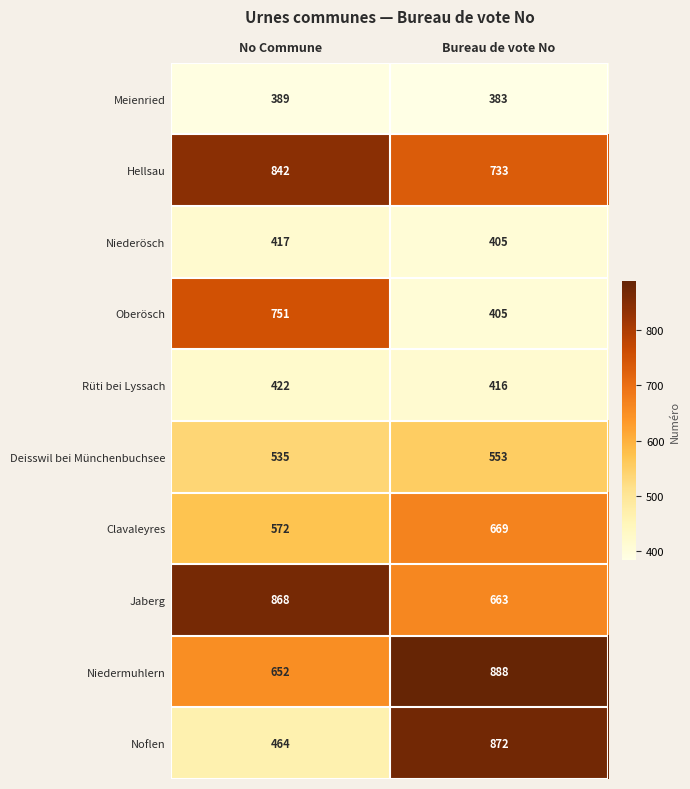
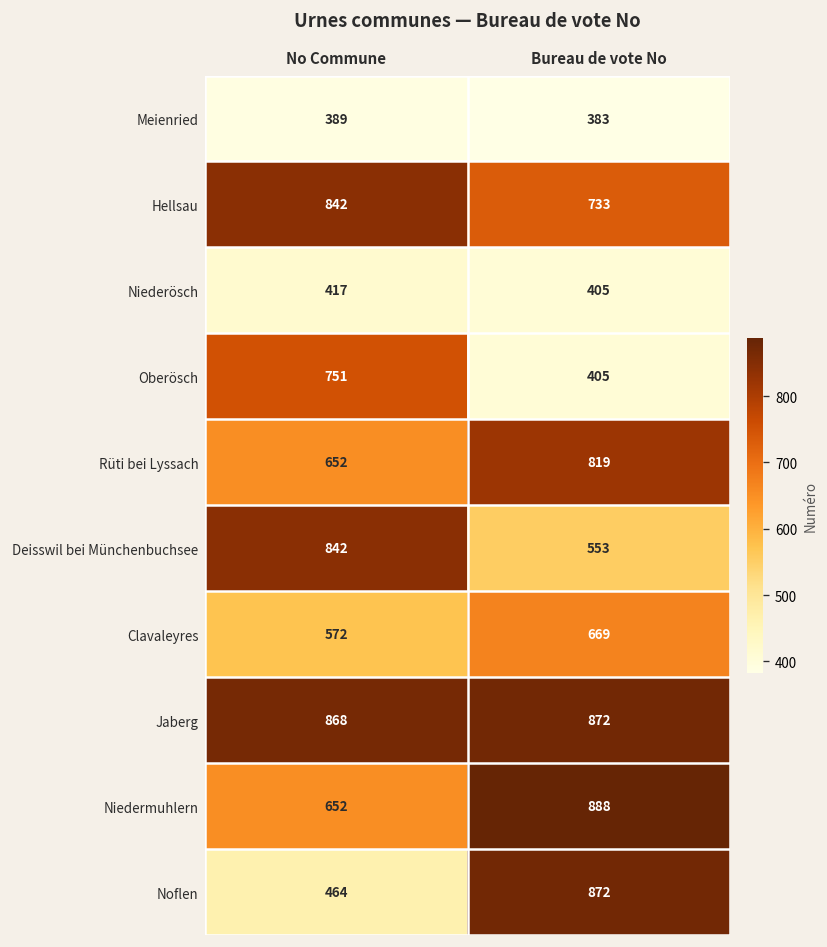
  {
    "Meienried": {
      "No Commune": 389,
      "Bureau de vote No": 383
    },
    "Hellsau": {
      "No Commune": 842,
      "Bureau de vote No": 733
    },
    "Niederösch": {
      "No Commune": 417,
      "Bureau de vote No": 405
    },
    "Oberösch": {
      "No Commune": 751,
      "Bureau de vote No": 405
    },
    "Rüti bei Lyssach": {
-     "No Commune": 422,
-     "Bureau de vote No": 416
+     "No Commune": 652,
+     "Bureau de vote No": 819
    },
    "Deisswil bei Münchenbuchsee": {
-     "No Commune": 535,
+     "No Commune": 842,
      "Bureau de vote No": 553
    },
    "Clavaleyres": {
      "No Commune": 572,
      "Bureau de vote No": 669
    },
    "Jaberg": {
      "No Commune": 868,
-     "Bureau de vote No": 663
+     "Bureau de vote No": 872
    },
    "Niedermuhlern": {
      "No Commune": 652,
      "Bureau de vote No": 888
    },
    "Noflen": {
      "No Commune": 464,
      "Bureau de vote No": 872
    }
  }
